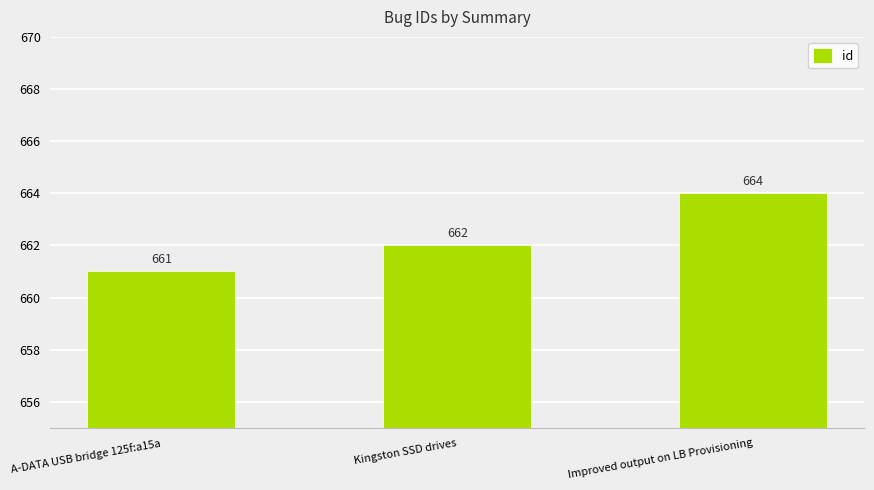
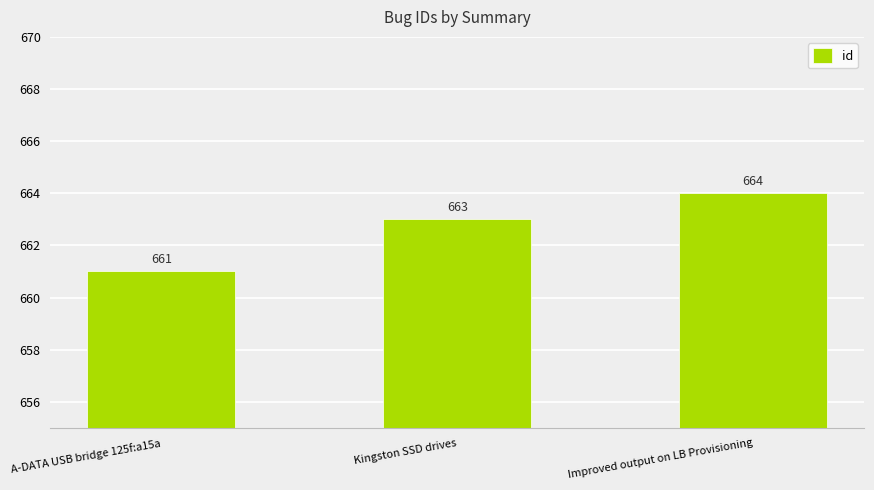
  {
    "A-DATA USB bridge 125f:a15a": 661,
-   "Kingston SSD drives": 662,
+   "Kingston SSD drives": 663,
    "Improved output on LB Provisioning": 664
  }
